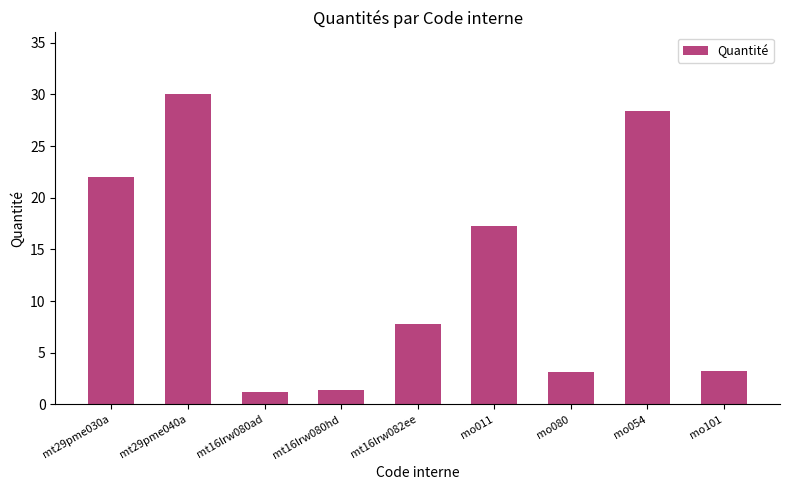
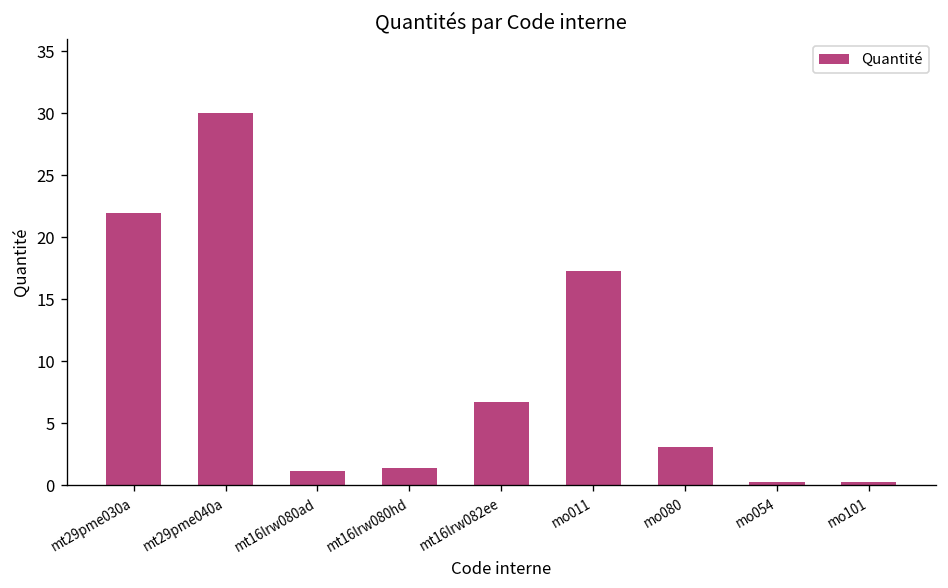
  {
    "mt29pme030a": 22.0,
    "mt29pme040a": 30.0,
    "mt16lrw080ad": 1.2,
    "mt16lrw080hd": 1.4,
-   "mt16lrw082ee": 7.8,
+   "mt16lrw082ee": 6.7,
    "mo011": 17.3,
    "mo080": 3.1,
-   "mo054": 28.4,
-   "mo101": 3.2
+   "mo054": 0.3,
+   "mo101": 0.3
  }
